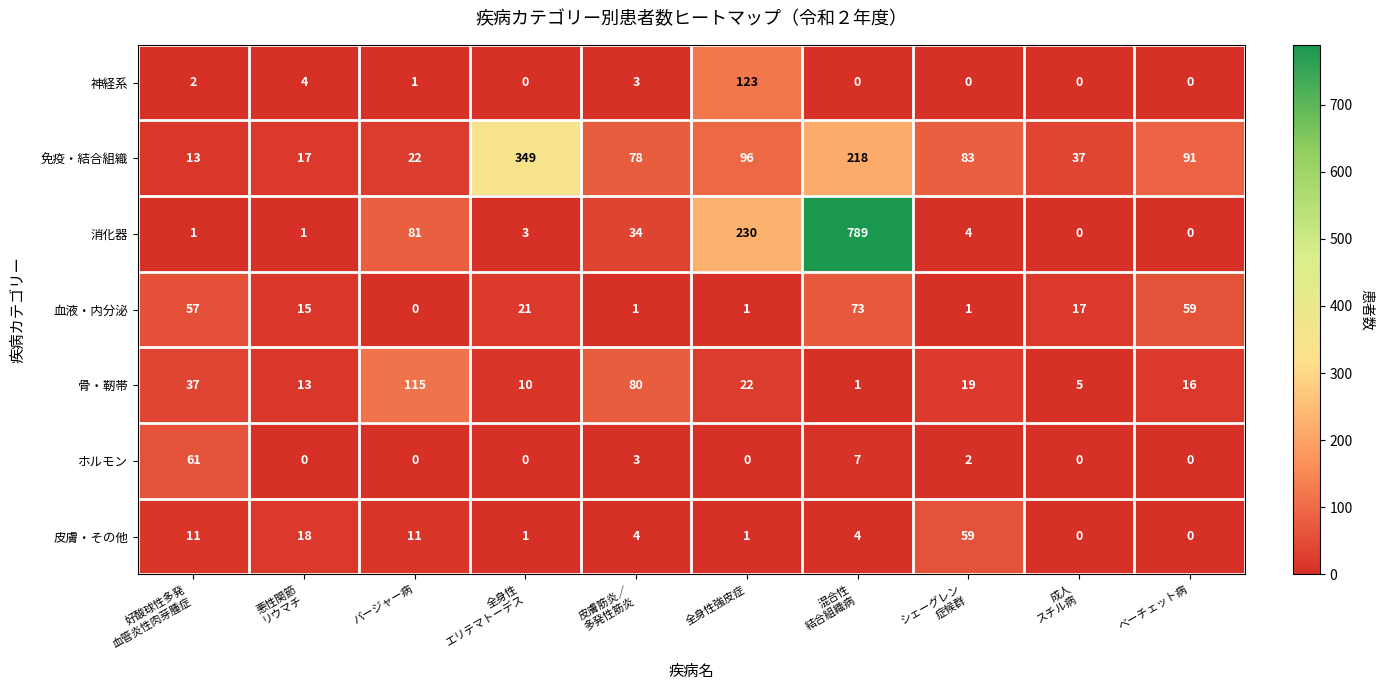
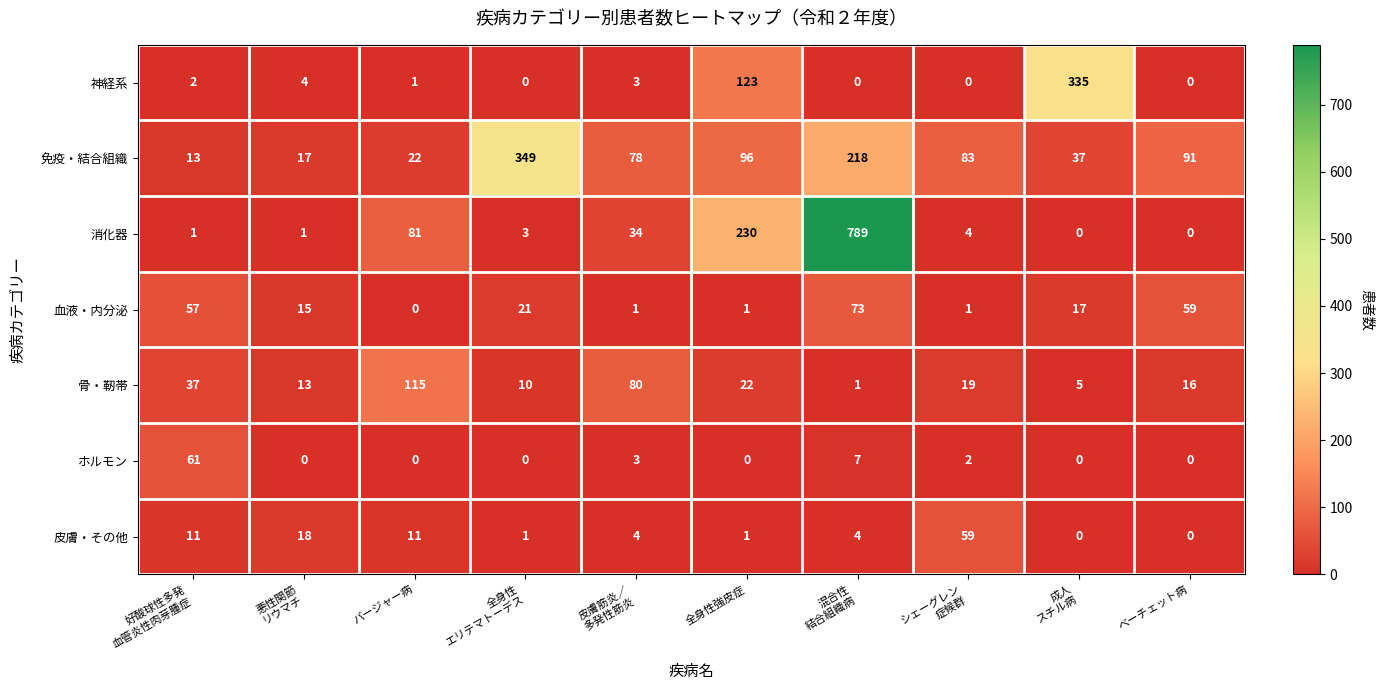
  {
    "神経系": {
      "好酸球性多発 血管炎性肉芽腫症": 2,
      "悪性関節 リウマチ": 4,
      "バージャー病": 1,
      "全身性 エリテマトーデス": 0,
      "皮膚筋炎／ 多発性筋炎": 3,
      "全身性強皮症": 123,
      "混合性 結合組織病": 0,
      "シェーグレン 症候群": 0,
-     "成人 スチル病": 0,
+     "成人 スチル病": 335,
      "ベーチェット病": 0
    },
    "免疫・結合組織": {
      "好酸球性多発 血管炎性肉芽腫症": 13,
      "悪性関節 リウマチ": 17,
      "バージャー病": 22,
      "全身性 エリテマトーデス": 349,
      "皮膚筋炎／ 多発性筋炎": 78,
      "全身性強皮症": 96,
      "混合性 結合組織病": 218,
      "シェーグレン 症候群": 83,
      "成人 スチル病": 37,
      "ベーチェット病": 91
    },
    "消化器": {
      "好酸球性多発 血管炎性肉芽腫症": 1,
      "悪性関節 リウマチ": 1,
      "バージャー病": 81,
      "全身性 エリテマトーデス": 3,
      "皮膚筋炎／ 多発性筋炎": 34,
      "全身性強皮症": 230,
      "混合性 結合組織病": 789,
      "シェーグレン 症候群": 4,
      "成人 スチル病": 0,
      "ベーチェット病": 0
    },
    "血液・内分泌": {
      "好酸球性多発 血管炎性肉芽腫症": 57,
      "悪性関節 リウマチ": 15,
      "バージャー病": 0,
      "全身性 エリテマトーデス": 21,
      "皮膚筋炎／ 多発性筋炎": 1,
      "全身性強皮症": 1,
      "混合性 結合組織病": 73,
      "シェーグレン 症候群": 1,
      "成人 スチル病": 17,
      "ベーチェット病": 59
    },
    "骨・靭帯": {
      "好酸球性多発 血管炎性肉芽腫症": 37,
      "悪性関節 リウマチ": 13,
      "バージャー病": 115,
      "全身性 エリテマトーデス": 10,
      "皮膚筋炎／ 多発性筋炎": 80,
      "全身性強皮症": 22,
      "混合性 結合組織病": 1,
      "シェーグレン 症候群": 19,
      "成人 スチル病": 5,
      "ベーチェット病": 16
    },
    "ホルモン": {
      "好酸球性多発 血管炎性肉芽腫症": 61,
      "悪性関節 リウマチ": 0,
      "バージャー病": 0,
      "全身性 エリテマトーデス": 0,
      "皮膚筋炎／ 多発性筋炎": 3,
      "全身性強皮症": 0,
      "混合性 結合組織病": 7,
      "シェーグレン 症候群": 2,
      "成人 スチル病": 0,
      "ベーチェット病": 0
    },
    "皮膚・その他": {
      "好酸球性多発 血管炎性肉芽腫症": 11,
      "悪性関節 リウマチ": 18,
      "バージャー病": 11,
      "全身性 エリテマトーデス": 1,
      "皮膚筋炎／ 多発性筋炎": 4,
      "全身性強皮症": 1,
      "混合性 結合組織病": 4,
      "シェーグレン 症候群": 59,
      "成人 スチル病": 0,
      "ベーチェット病": 0
    }
  }
